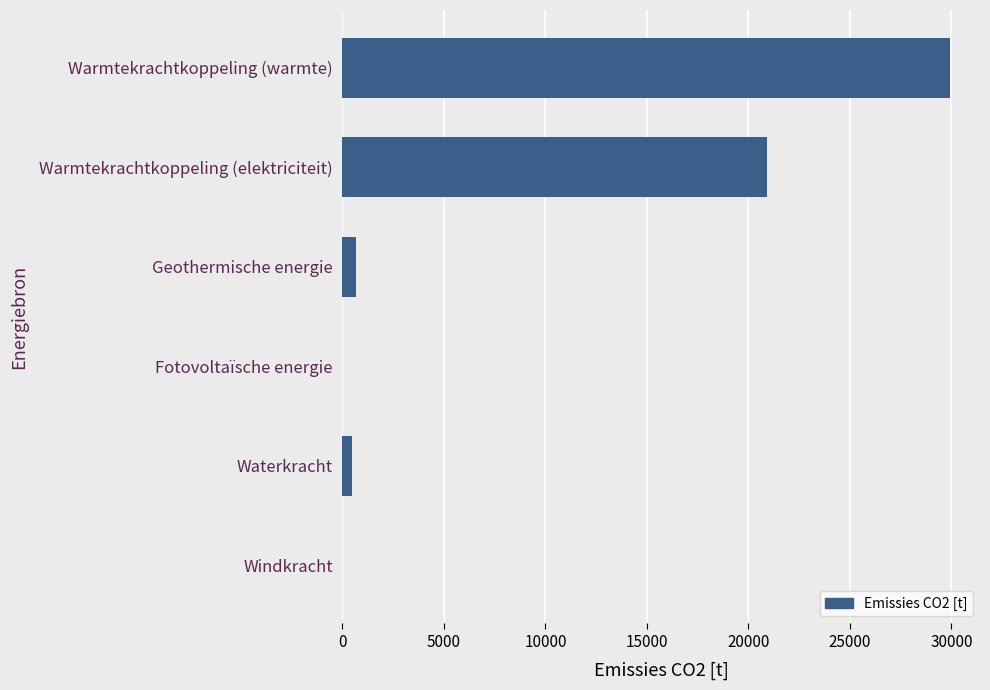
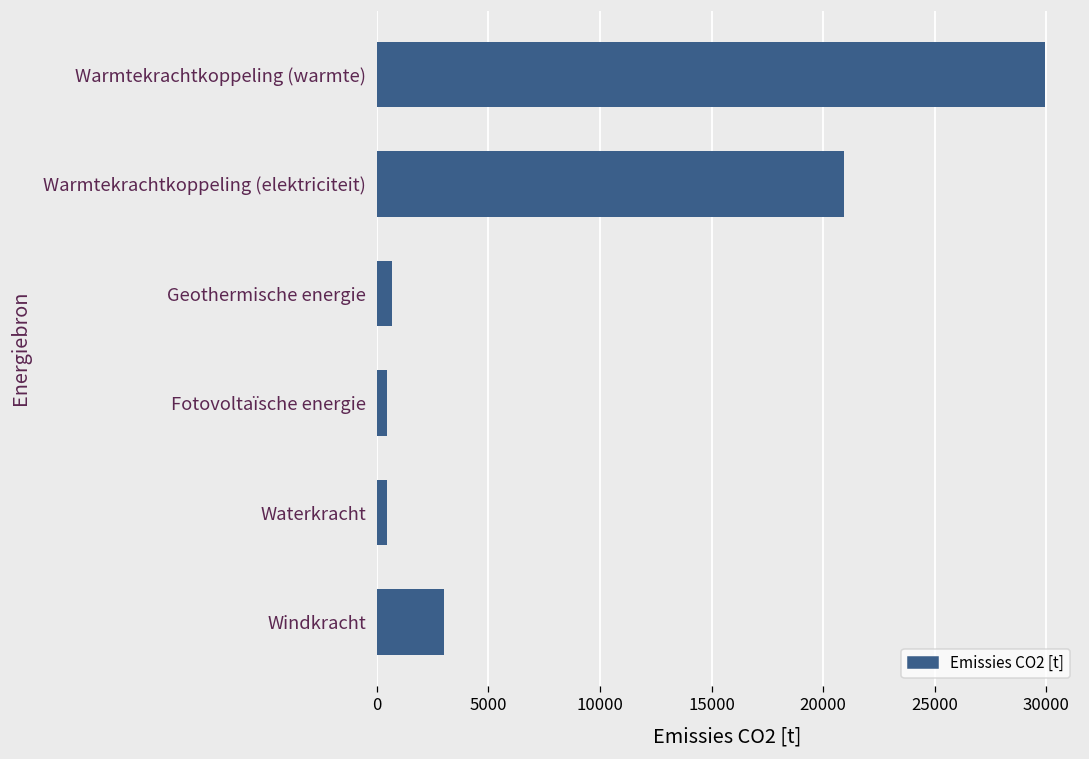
  {
    "Warmtekrachtkoppeling (warmte)": 29900,
    "Warmtekrachtkoppeling (elektriciteit)": 20900,
    "Geothermische energie": 700,
-   "Fotovoltaïsche energie": 0,
+   "Fotovoltaïsche energie": 500,
    "Waterkracht": 500,
-   "Windkracht": 0
+   "Windkracht": 3000
  }
